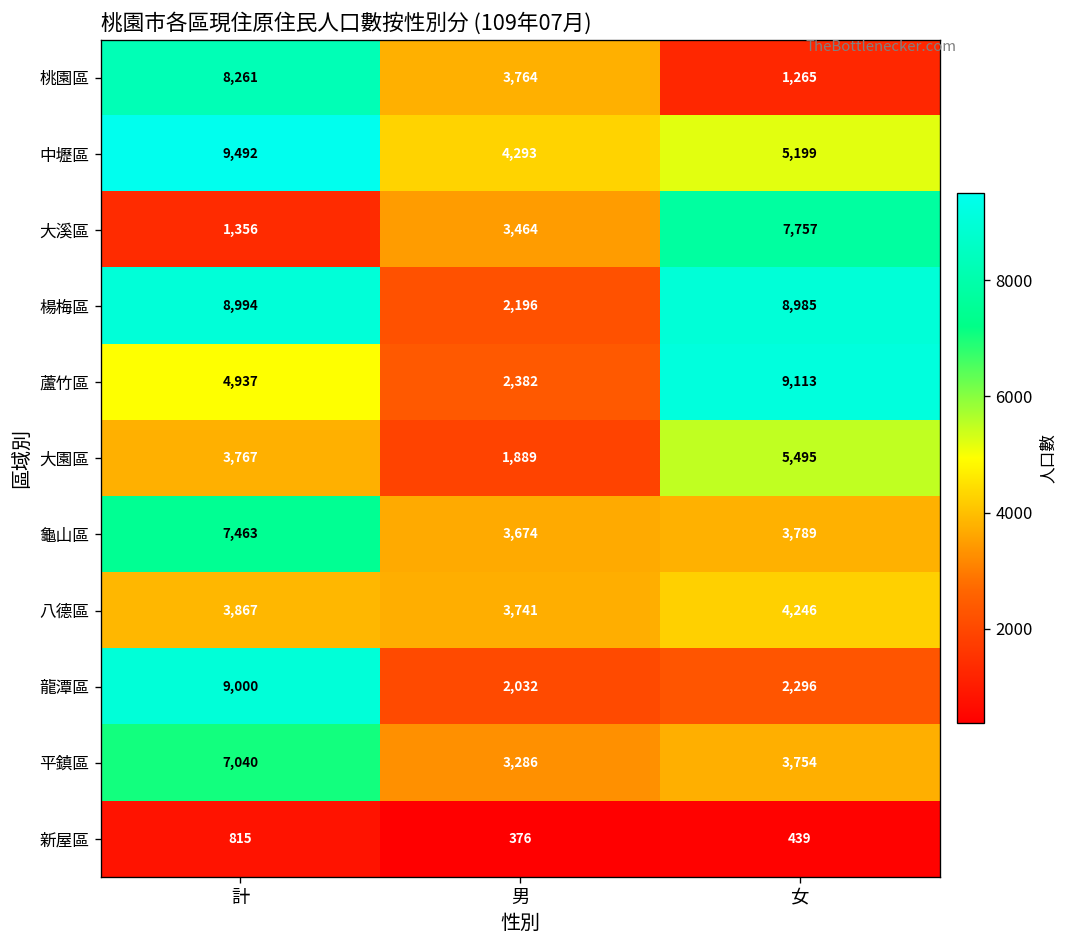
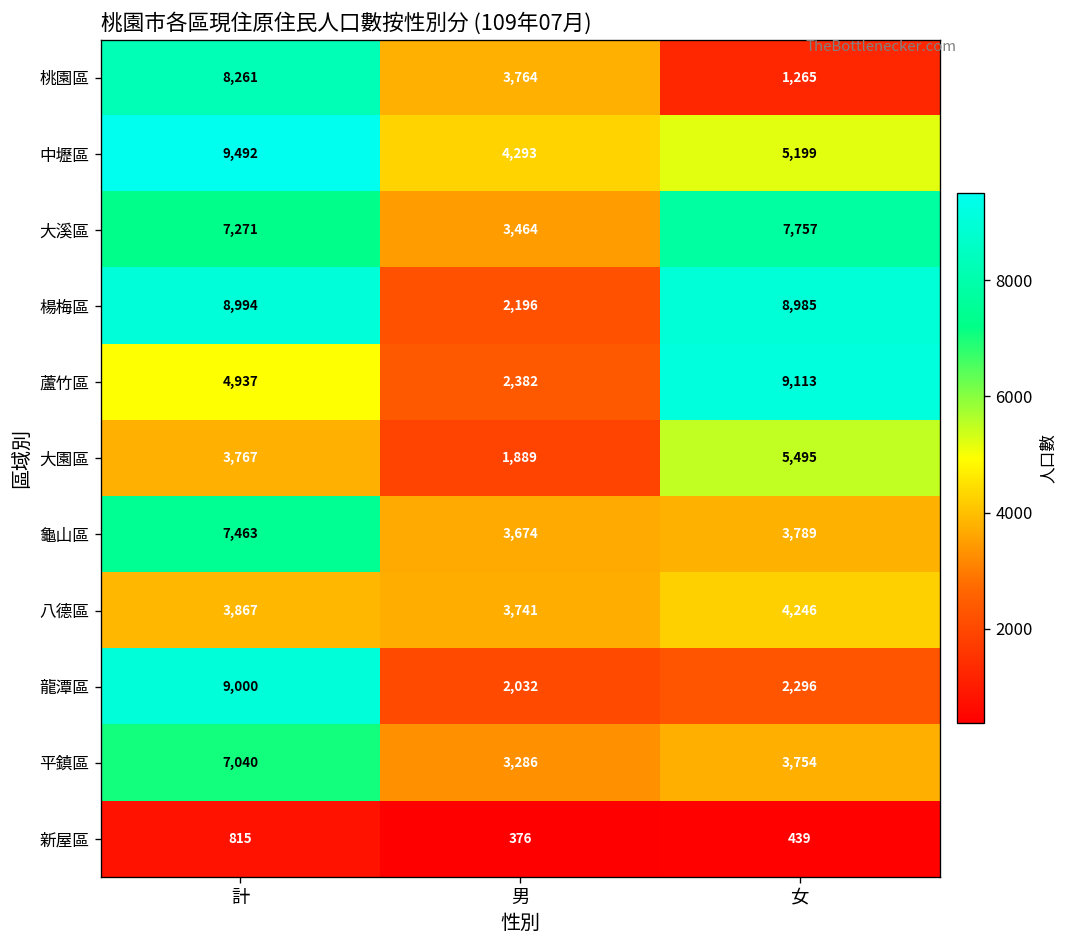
  {
    "桃園區": {
      "計": "8,261",
      "男": "3,764"
    },
    "中壢區": {
      "計": "9,492",
      "男": "4,293",
      "女": "5,199"
    },
    "大溪區": {
-     "計": "1,356",
+     "計": "7,271",
      "男": "3,464",
      "女": "7,757"
    },
    "楊梅區": {
      "計": "8,994",
      "男": "2,196",
      "女": "8,985"
    },
    "蘆竹區": {
      "計": "4,937",
      "男": "2,382",
      "女": "9,113"
    },
    "大園區": {
      "計": "3,767",
      "男": "1,889",
      "女": "5,495"
    },
    "龜山區": {
      "計": "7,463",
      "男": "3,674",
      "女": "3,789"
    },
    "八德區": {
      "計": "3,867",
      "男": "3,741",
      "女": "4,246"
    },
    "龍潭區": {
      "計": "9,000",
      "男": "2,032",
      "女": "2,296"
    },
    "平鎮區": {
      "計": "7,040",
      "男": "3,286",
      "女": "3,754"
    },
    "新屋區": {
      "計": "815",
      "男": "376",
      "女": "439"
    }
  }
